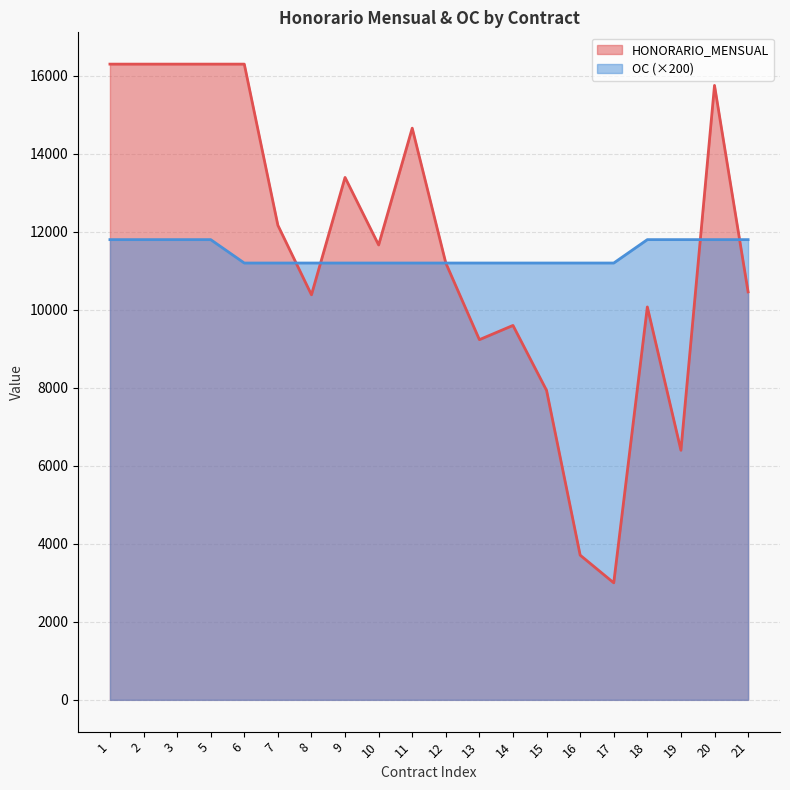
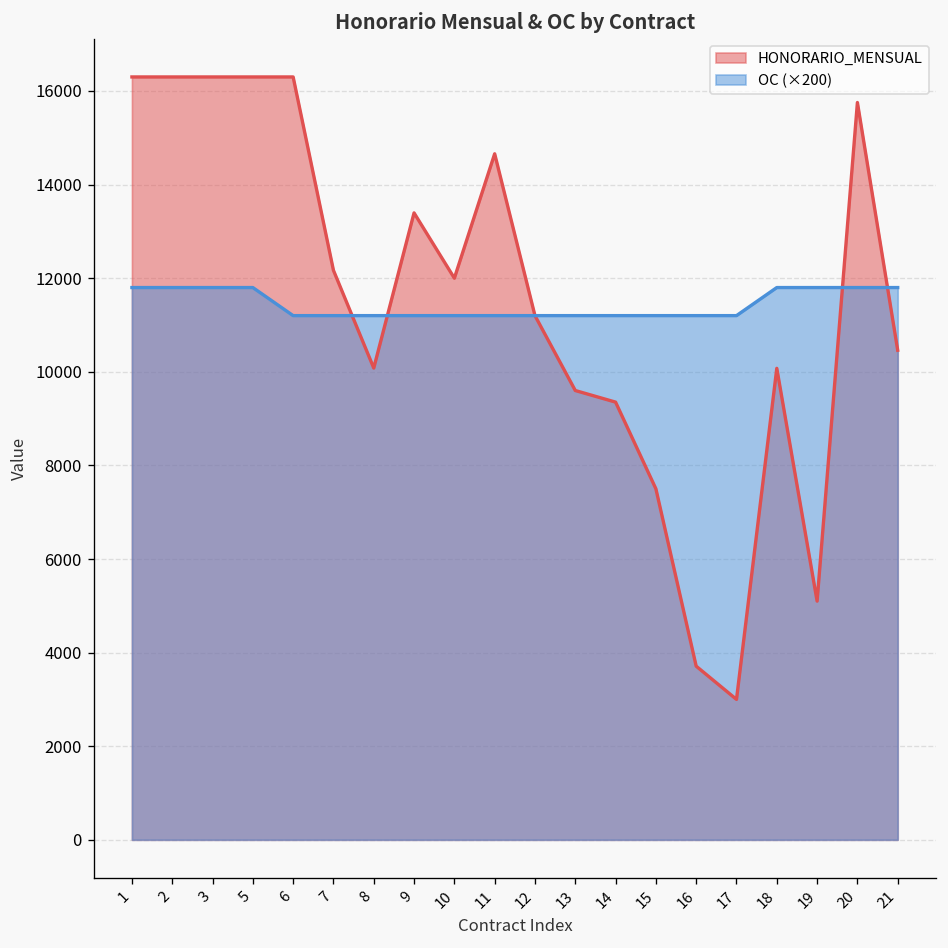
  {
    "HONORARIO_MENSUAL": {
      "1": 16300,
      "2": 16300,
      "3": 16300,
      "5": 16300,
      "6": 16300,
      "7": 12200,
-     "8": 10400,
+     "8": 10100,
      "9": 13400,
-     "10": 11700,
+     "10": 12000,
      "11": 14700,
-     "13": 9200,
-     "14": 9600,
-     "15": 7900,
+     "13": 9600,
+     "14": 9400,
+     "15": 7500,
      "16": 3700,
      "17": 3000,
      "18": 10100,
-     "19": 6400,
+     "19": 5100,
      "20": 15800,
      "21": 10500
    },
    "OC (×200)": {
      "1": 11800,
      "2": 11800,
      "3": 11800,
      "5": 11800,
      "6": 11200,
      "7": 11200,
      "8": 11200,
      "9": 11200,
      "10": 11200,
      "11": 11200,
      "13": 11200,
      "14": 11200,
      "15": 11200,
      "16": 11200,
      "17": 11200,
      "18": 11800,
      "19": 11800,
      "20": 11800,
      "21": 11800
    }
  }
